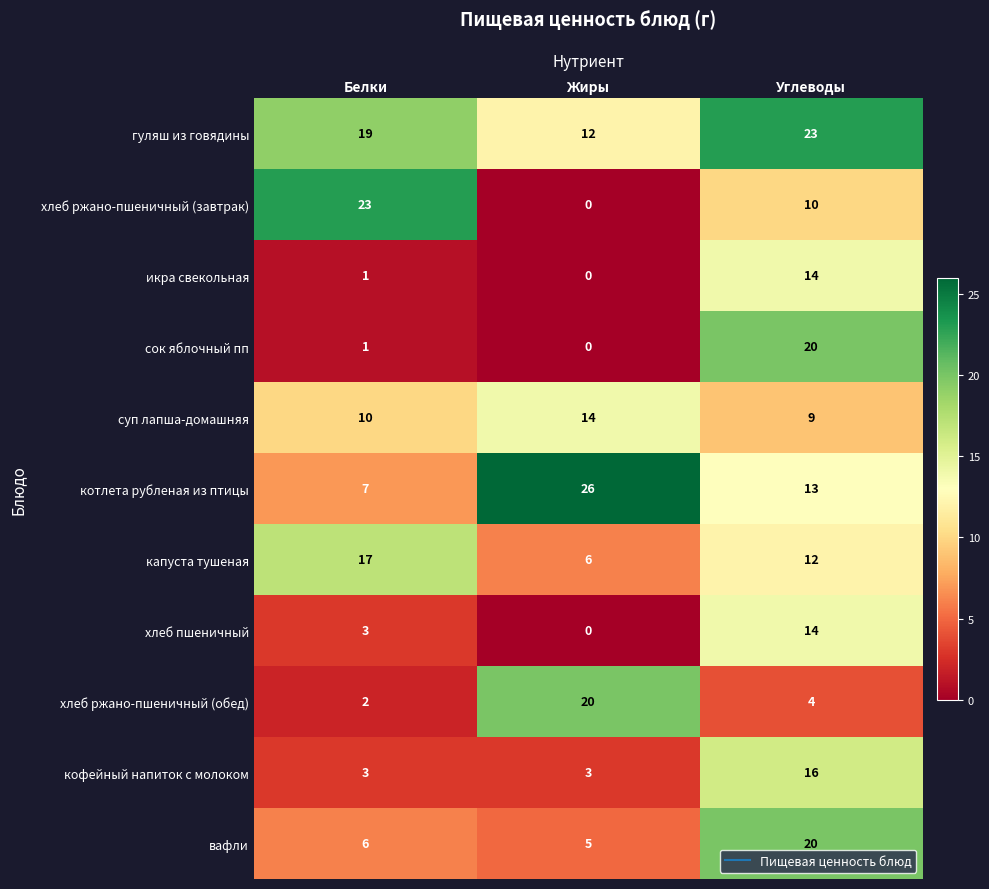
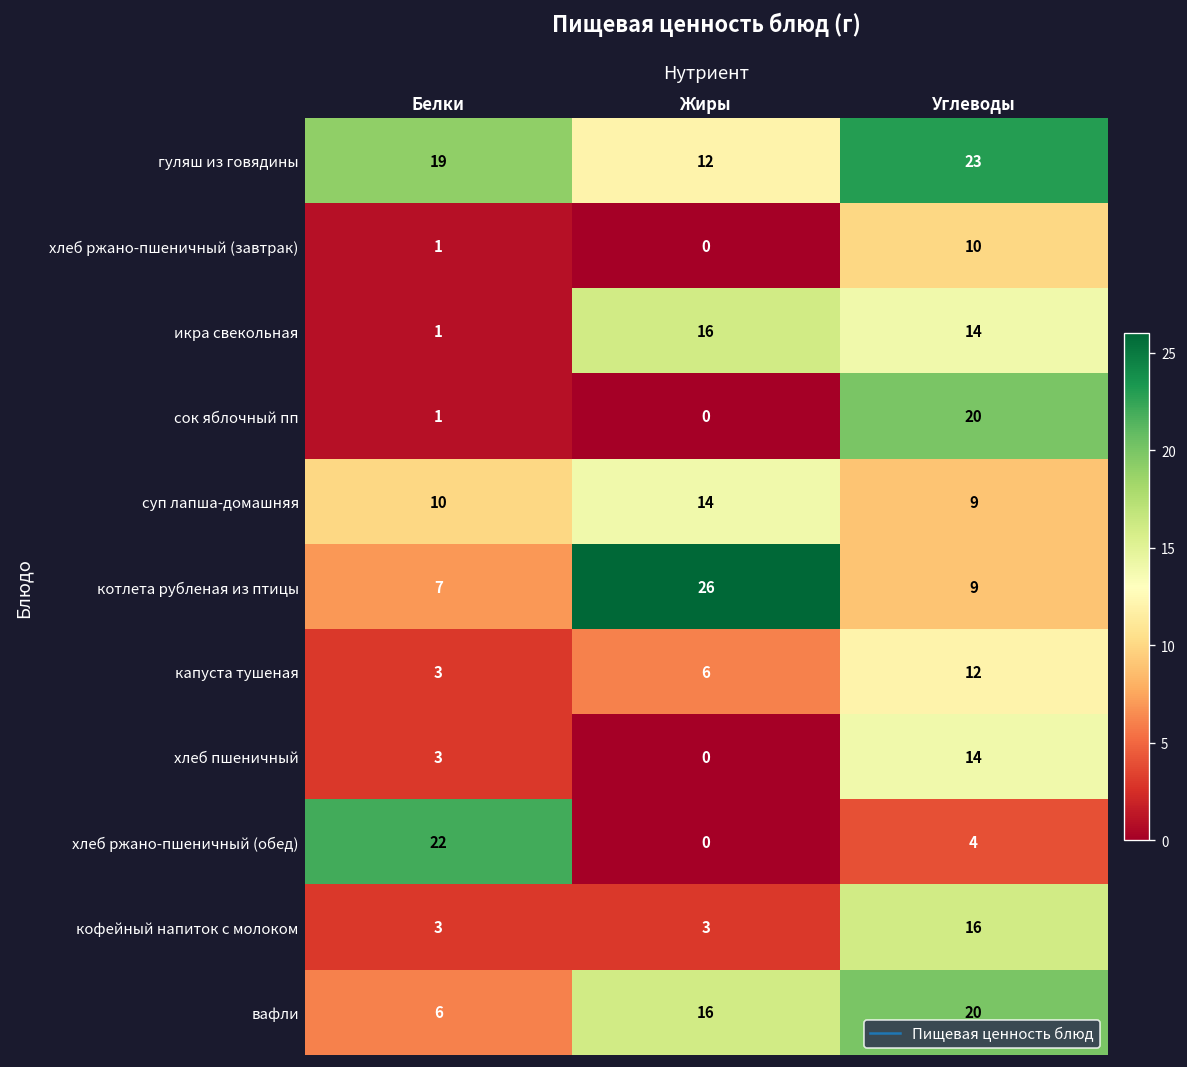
  {
    "гуляш из говядины": {
      "Белки": 19,
      "Жиры": 12,
      "Углеводы": 23
    },
    "хлеб ржано-пшеничный (завтрак)": {
-     "Белки": 23,
+     "Белки": 1,
      "Жиры": 0,
      "Углеводы": 10
    },
    "икра свекольная": {
      "Белки": 1,
-     "Жиры": 0,
+     "Жиры": 16,
      "Углеводы": 14
    },
    "сок яблочный пп": {
      "Белки": 1,
      "Жиры": 0,
      "Углеводы": 20
    },
    "суп лапша-домашняя": {
      "Белки": 10,
      "Жиры": 14,
      "Углеводы": 9
    },
    "котлета рубленая из птицы": {
      "Белки": 7,
      "Жиры": 26,
-     "Углеводы": 13
+     "Углеводы": 9
    },
    "капуста тушеная": {
-     "Белки": 17,
+     "Белки": 3,
      "Жиры": 6,
      "Углеводы": 12
    },
    "хлеб пшеничный": {
      "Белки": 3,
      "Жиры": 0,
      "Углеводы": 14
    },
    "хлеб ржано-пшеничный (обед)": {
-     "Белки": 2,
-     "Жиры": 20,
+     "Белки": 22,
+     "Жиры": 0,
      "Углеводы": 4
    },
    "кофейный напиток с молоком": {
      "Белки": 3,
      "Жиры": 3,
      "Углеводы": 16
    },
    "вафли": {
      "Белки": 6,
-     "Жиры": 5
+     "Жиры": 16
    }
  }
